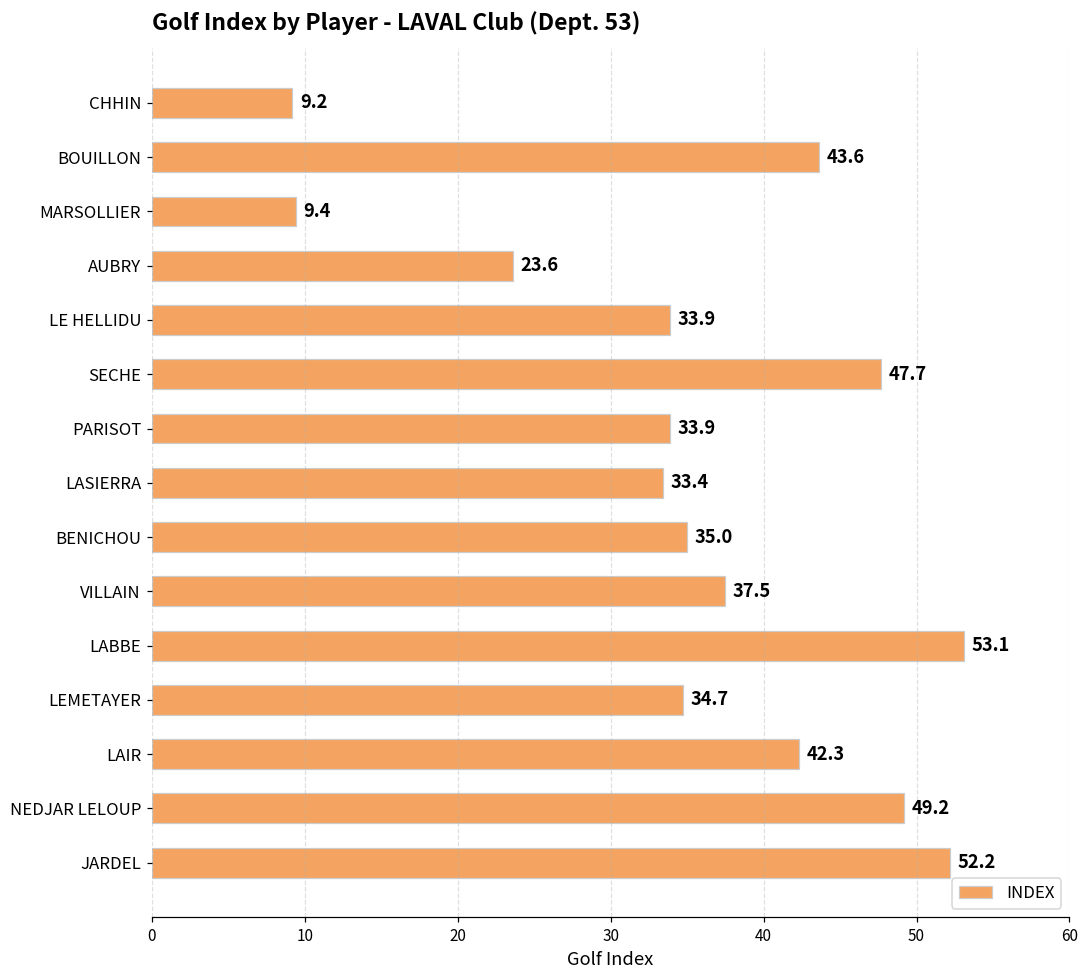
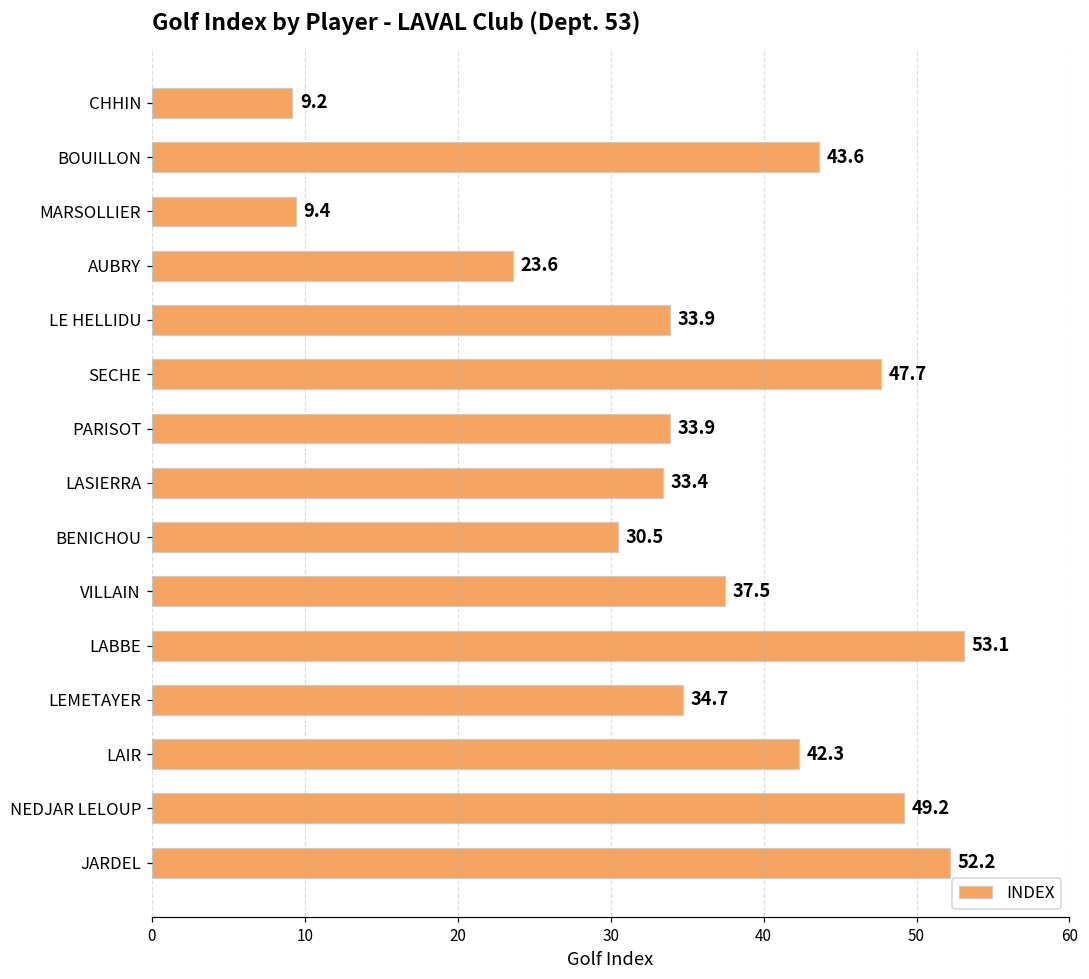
  {
    "CHHIN": 9.2,
    "BOUILLON": 43.6,
    "MARSOLLIER": 9.4,
    "AUBRY": 23.6,
    "LE HELLIDU": 33.9,
    "SECHE": 47.7,
    "PARISOT": 33.9,
    "LASIERRA": 33.4,
-   "BENICHOU": 35.0,
+   "BENICHOU": 30.5,
    "VILLAIN": 37.5,
    "LABBE": 53.1,
    "LEMETAYER": 34.7,
    "LAIR": 42.3,
    "NEDJAR LELOUP": 49.2,
    "JARDEL": 52.2
  }
